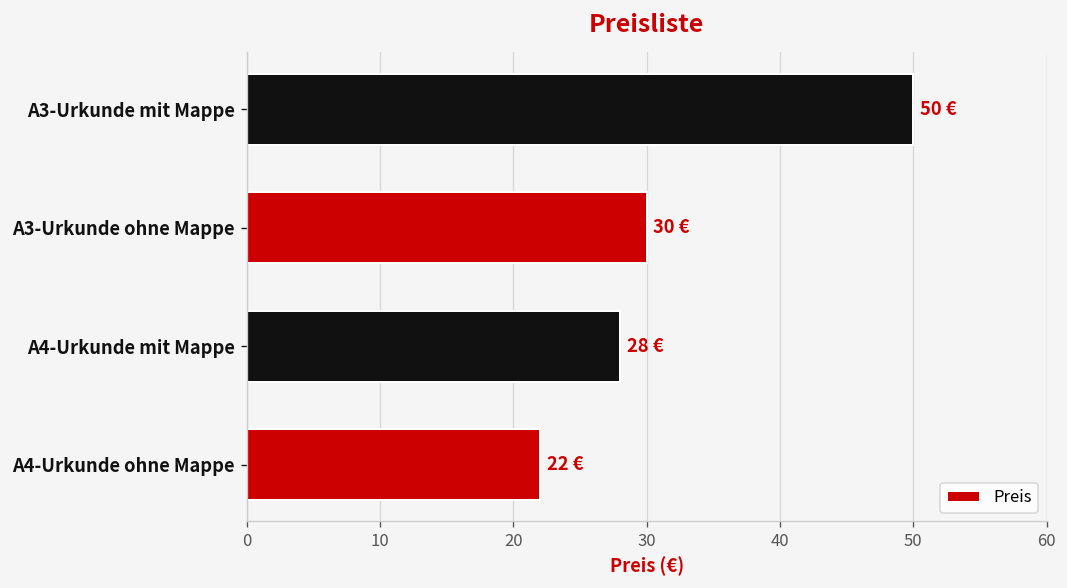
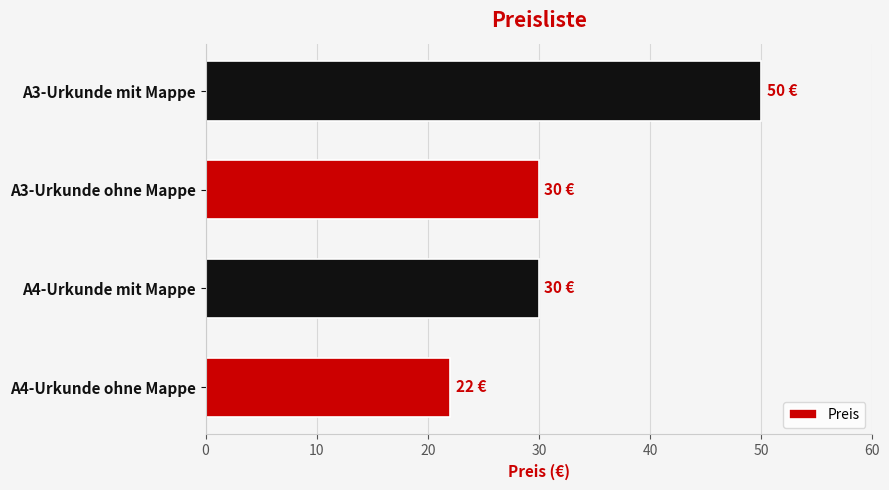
  {
    "A3-Urkunde mit Mappe": 50,
    "A3-Urkunde ohne Mappe": 30,
-   "A4-Urkunde mit Mappe": 28,
+   "A4-Urkunde mit Mappe": 30,
    "A4-Urkunde ohne Mappe": 22
  }
